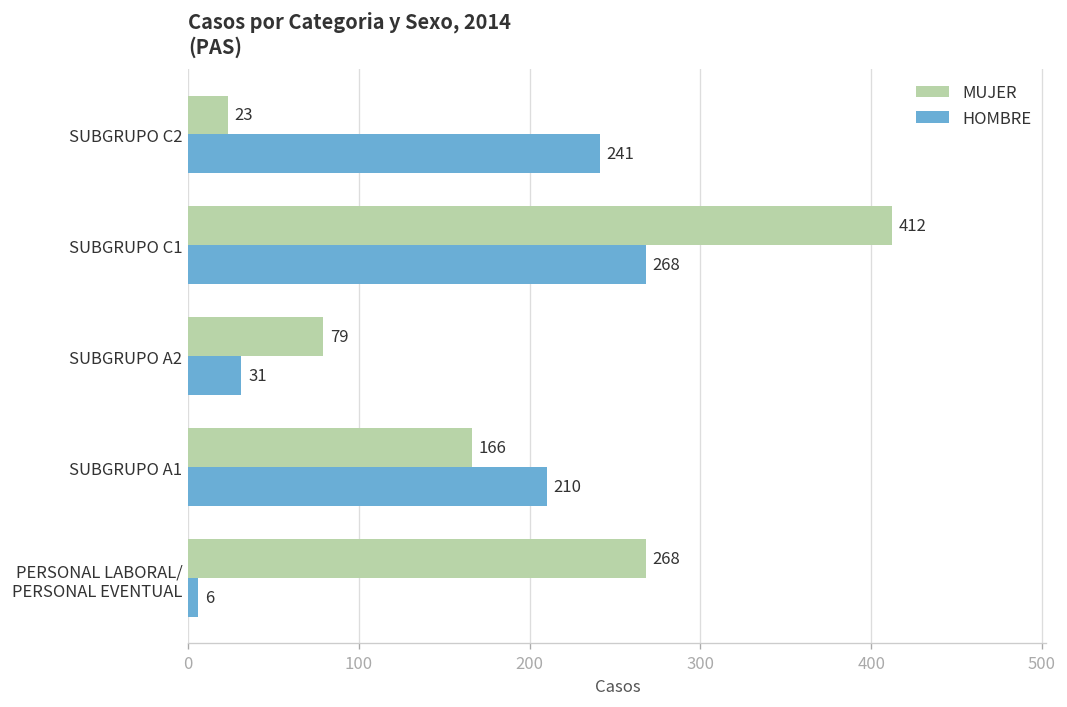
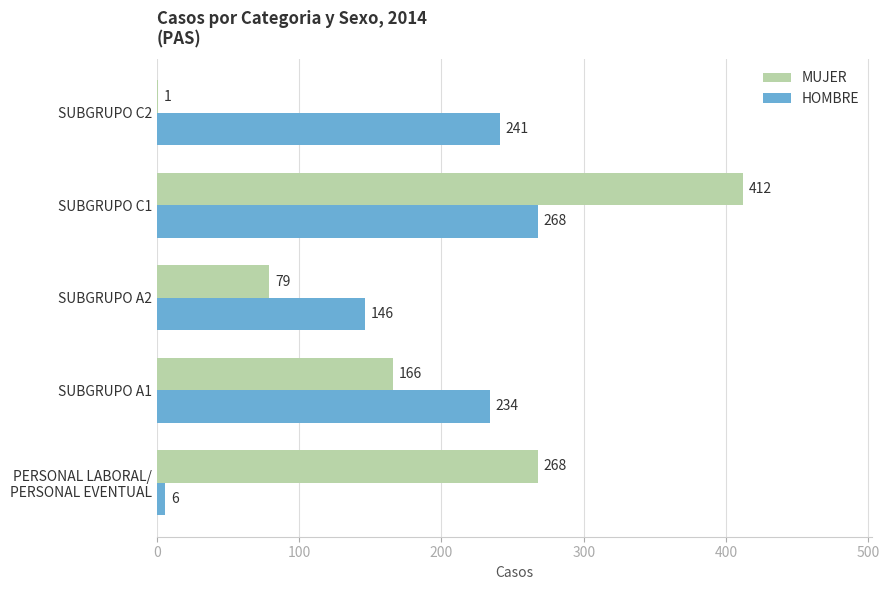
  {
    "MUJER": {
-     "SUBGRUPO C2": 23,
+     "SUBGRUPO C2": 1,
      "SUBGRUPO C1": 412,
      "SUBGRUPO A2": 79,
      "SUBGRUPO A1": 166,
      "PERSONAL LABORAL/ PERSONAL EVENTUAL": 268
    },
    "HOMBRE": {
      "SUBGRUPO C2": 241,
      "SUBGRUPO C1": 268,
-     "SUBGRUPO A2": 31,
-     "SUBGRUPO A1": 210,
+     "SUBGRUPO A2": 146,
+     "SUBGRUPO A1": 234,
      "PERSONAL LABORAL/ PERSONAL EVENTUAL": 6
    }
  }
